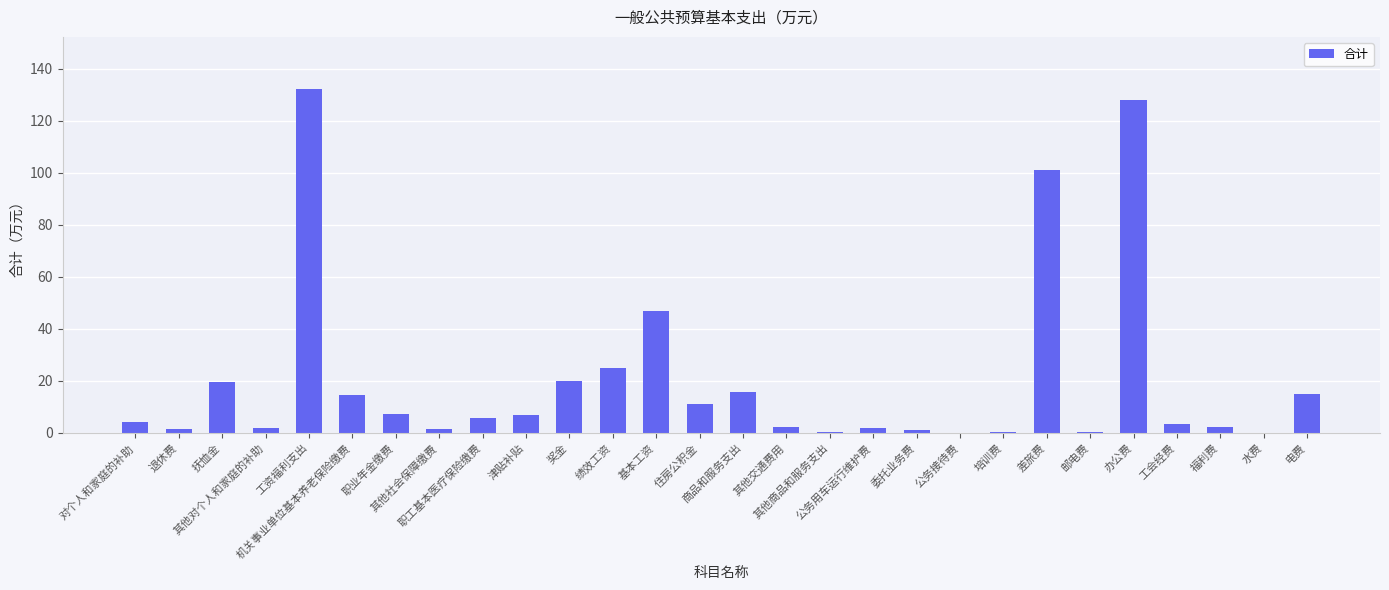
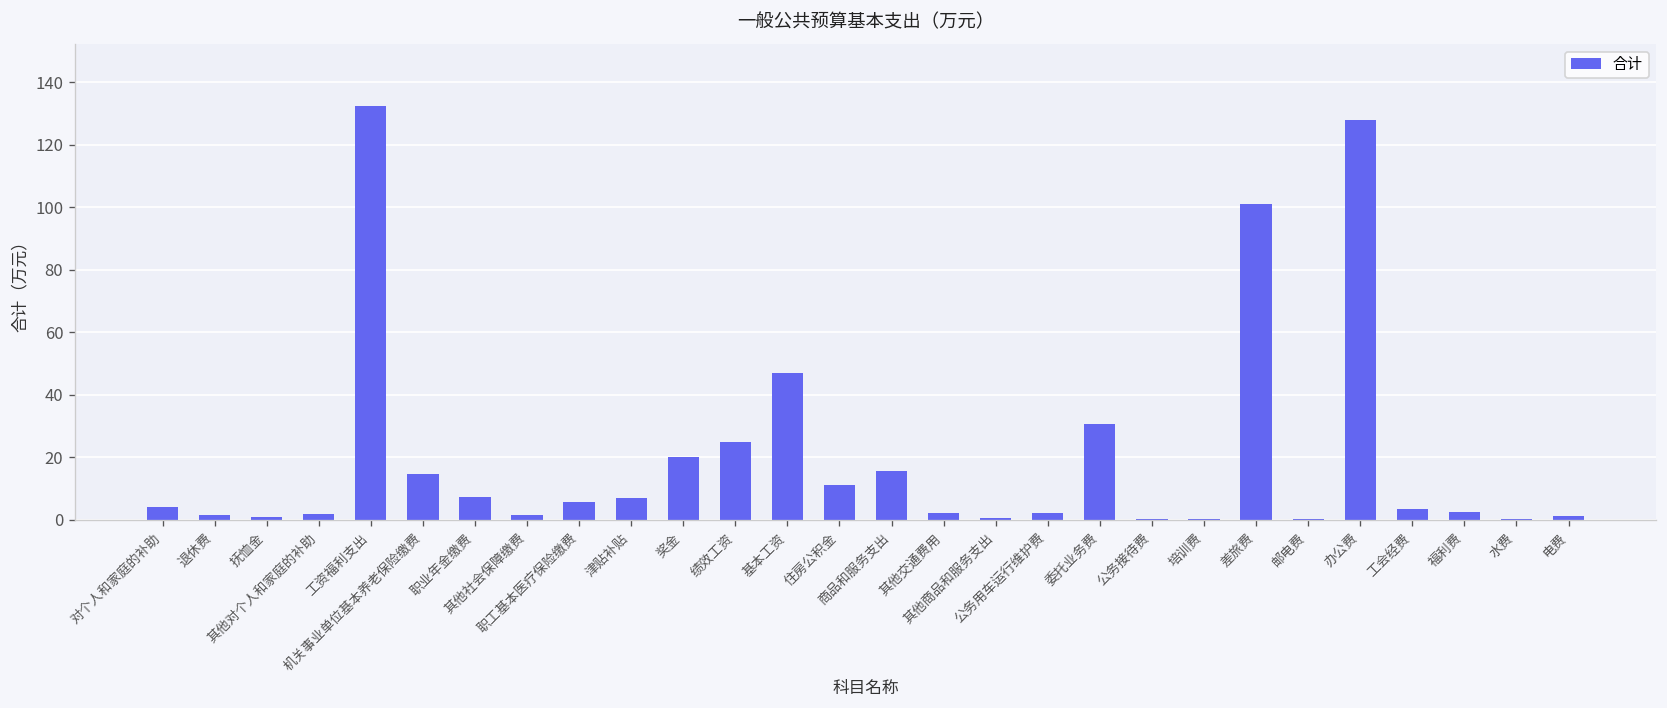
  {
    "对个人和家庭的补助": 4,
    "退休费": 1,
-   "抚恤金": 20,
+   "抚恤金": 1,
    "其他对个人和家庭的补助": 2,
    "工资福利支出": 132,
    "机关事业单位基本养老保险缴费": 15,
    "职业年金缴费": 7,
    "其他社会保障缴费": 1,
    "职工基本医疗保险缴费": 6,
    "津贴补贴": 7,
    "奖金": 20,
    "绩效工资": 25,
    "基本工资": 47,
    "住房公积金": 11,
    "商品和服务支出": 16,
    "其他交通费用": 2,
    "公务用车运行维护费": 2,
-   "委托业务费": 1,
+   "委托业务费": 31,
    "差旅费": 101,
    "办公费": 128,
    "工会经费": 3,
    "福利费": 2,
-   "电费": 15
+   "电费": 1
  }
